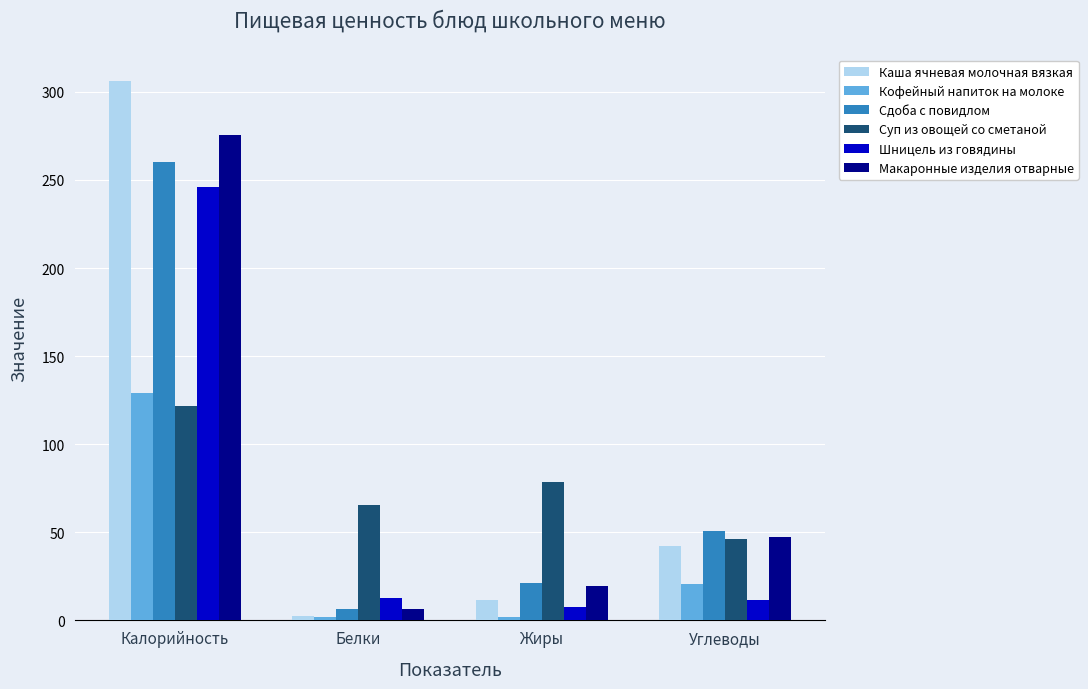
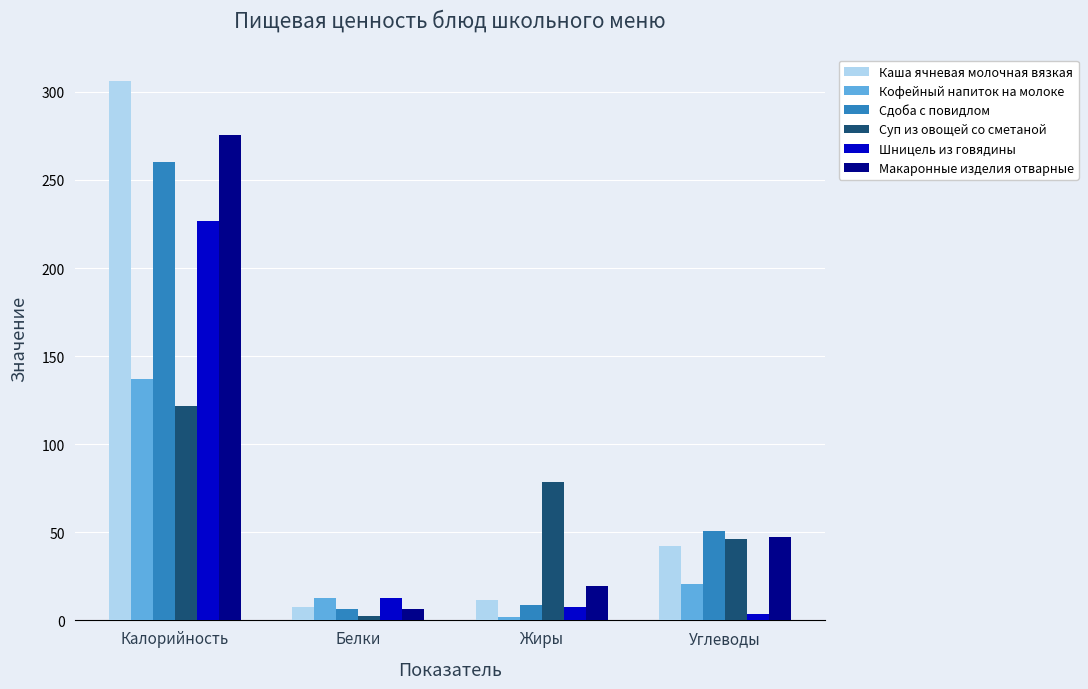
  {
    "Каша ячневая молочная вязкая": {
      "Калорийность": 306,
-     "Белки": 3,
+     "Белки": 8,
      "Жиры": 12,
      "Углеводы": 42
    },
    "Кофейный напиток на молоке": {
-     "Калорийность": 129,
-     "Белки": 2,
+     "Калорийность": 137,
+     "Белки": 12,
      "Жиры": 2,
      "Углеводы": 21
    },
    "Сдоба с повидлом": {
      "Калорийность": 260,
      "Белки": 6,
-     "Жиры": 21,
+     "Жиры": 9,
      "Углеводы": 51
    },
    "Суп из овощей со сметаной": {
      "Калорийность": 121,
-     "Белки": 66,
+     "Белки": 2,
      "Жиры": 78,
      "Углеводы": 46
    },
    "Шницель из говядины": {
-     "Калорийность": 246,
+     "Калорийность": 227,
      "Белки": 13,
      "Жиры": 8,
-     "Углеводы": 12
+     "Углеводы": 4
    },
    "Макаронные изделия отварные": {
      "Калорийность": 276,
      "Белки": 7,
      "Жиры": 19,
      "Углеводы": 47
    }
  }
